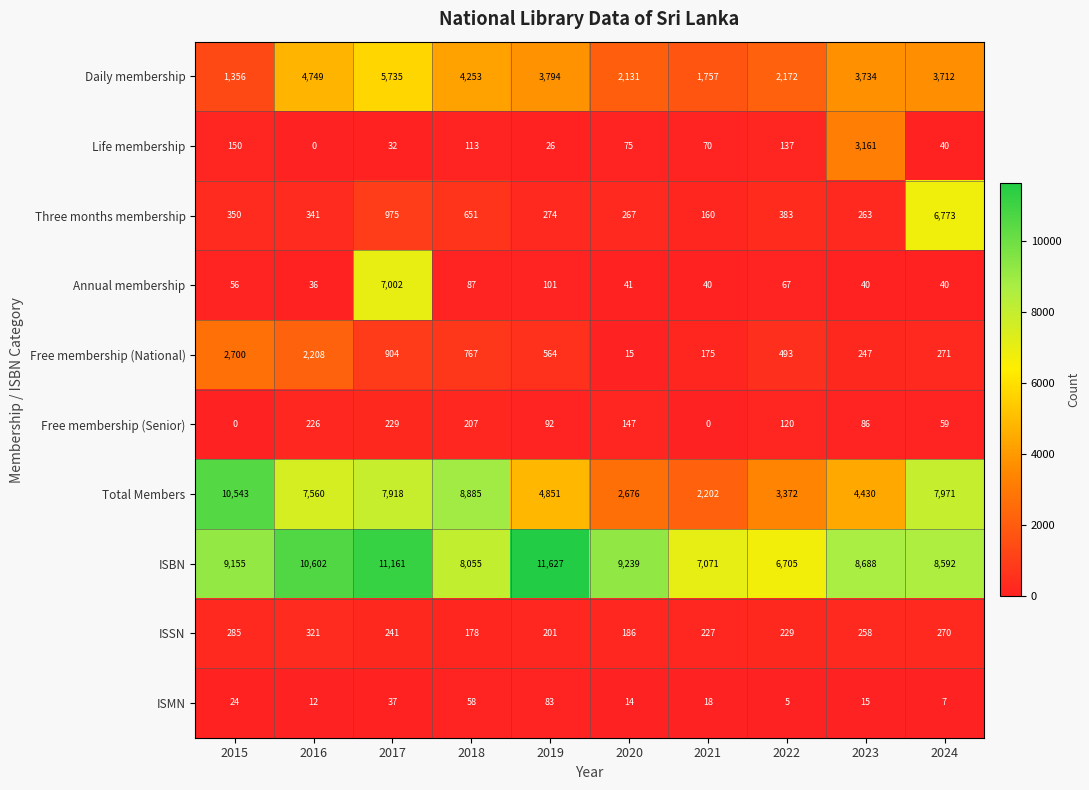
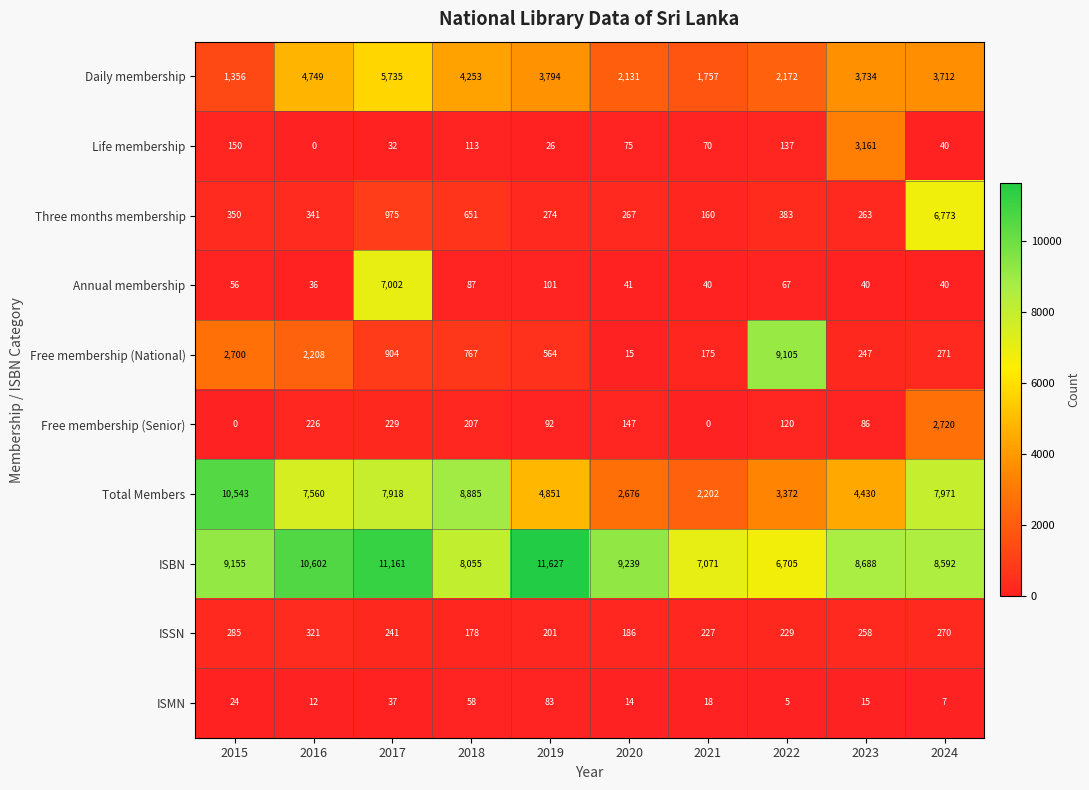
  {
    "Daily membership": {
      "2015": "1,356",
      "2016": "4,749",
      "2017": "5,735",
      "2018": "4,253",
      "2019": "3,794",
      "2020": "2,131",
      "2021": "1,757",
      "2022": "2,172",
      "2023": "3,734",
      "2024": "3,712"
    },
    "Life membership": {
      "2015": "150",
      "2016": "0",
      "2017": "32",
      "2018": "113",
      "2019": "26",
      "2020": "75",
      "2021": "70",
      "2022": "137",
      "2023": "3,161",
      "2024": "40"
    },
    "Three months membership": {
      "2015": "350",
      "2016": "341",
      "2017": "975",
      "2018": "651",
      "2019": "274",
      "2020": "267",
      "2021": "160",
      "2022": "383",
      "2023": "263",
      "2024": "6,773"
    },
    "Annual membership": {
      "2015": "56",
      "2016": "36",
      "2017": "7,002",
      "2018": "87",
      "2019": "101",
      "2020": "41",
      "2021": "40",
      "2022": "67",
      "2023": "40",
      "2024": "40"
    },
    "Free membership (National)": {
      "2015": "2,700",
      "2016": "2,208",
      "2017": "904",
      "2018": "767",
      "2019": "564",
      "2020": "15",
      "2021": "175",
-     "2022": "493",
+     "2022": "9,105",
      "2023": "247",
      "2024": "271"
    },
    "Free membership (Senior)": {
      "2015": "0",
      "2016": "226",
      "2017": "229",
      "2018": "207",
      "2019": "92",
      "2020": "147",
      "2021": "0",
      "2022": "120",
      "2023": "86",
-     "2024": "59"
+     "2024": "2,720"
    },
    "Total Members": {
      "2015": "10,543",
      "2016": "7,560",
      "2017": "7,918",
      "2018": "8,885",
      "2019": "4,851",
      "2020": "2,676",
      "2021": "2,202",
      "2022": "3,372",
      "2023": "4,430",
      "2024": "7,971"
    },
    "ISBN": {
      "2015": "9,155",
      "2016": "10,602",
      "2017": "11,161",
      "2018": "8,055",
      "2019": "11,627",
      "2020": "9,239",
      "2021": "7,071",
      "2022": "6,705",
      "2023": "8,688",
      "2024": "8,592"
    },
    "ISSN": {
      "2015": "285",
      "2016": "321",
      "2017": "241",
      "2018": "178",
      "2019": "201",
      "2020": "186",
      "2021": "227",
      "2022": "229",
      "2023": "258",
      "2024": "270"
    },
    "ISMN": {
      "2015": "24",
      "2016": "12",
      "2017": "37",
      "2018": "58",
      "2019": "83",
      "2020": "14",
      "2021": "18",
      "2022": "5",
      "2023": "15",
      "2024": "7"
    }
  }
